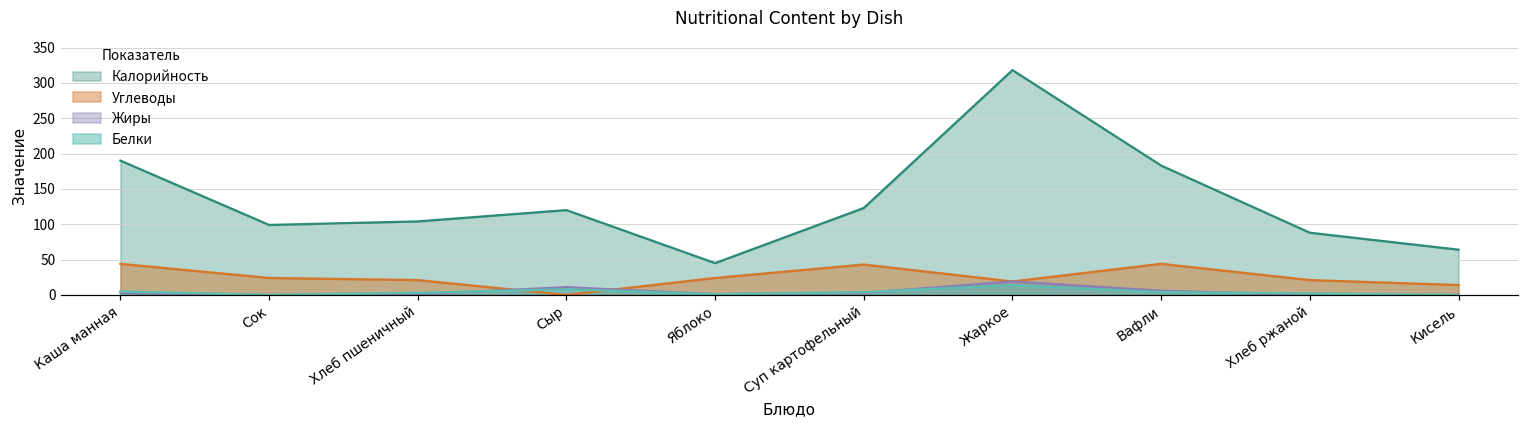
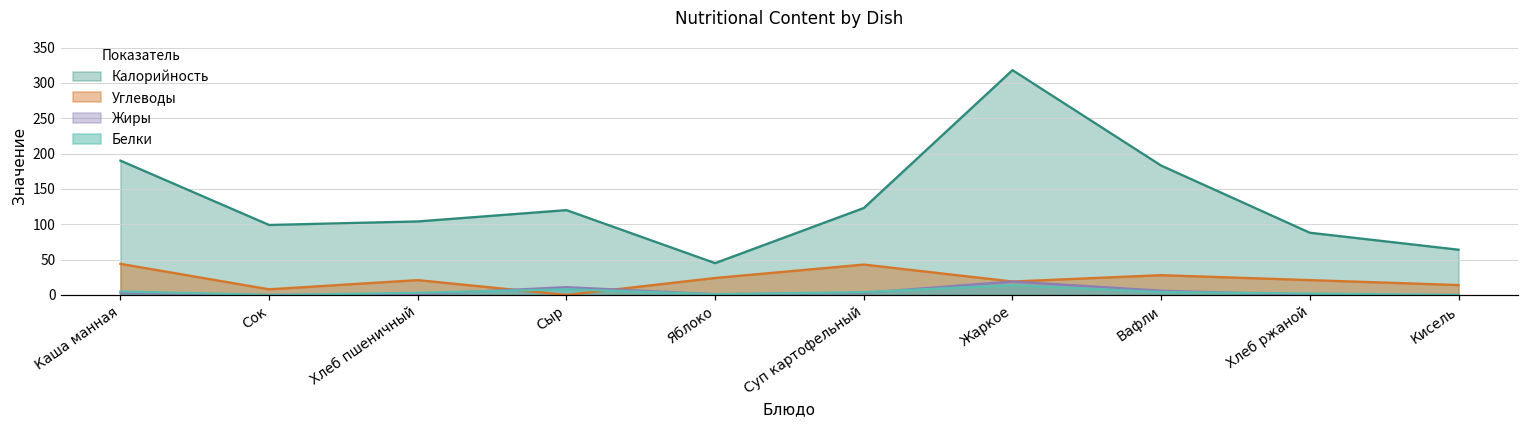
  {
    "Углеводы": {
      "Каша манная": 40,
-     "Сок": 20,
+     "Сок": 10,
      "Хлеб пшеничный": 20,
      "Сыр": 0,
      "Яблоко": 20,
      "Суп картофельный": 40,
-     "Вафли": 40,
+     "Вафли": 30,
      "Хлеб ржаной": 20,
      "Кисель": 10
    }
  }
